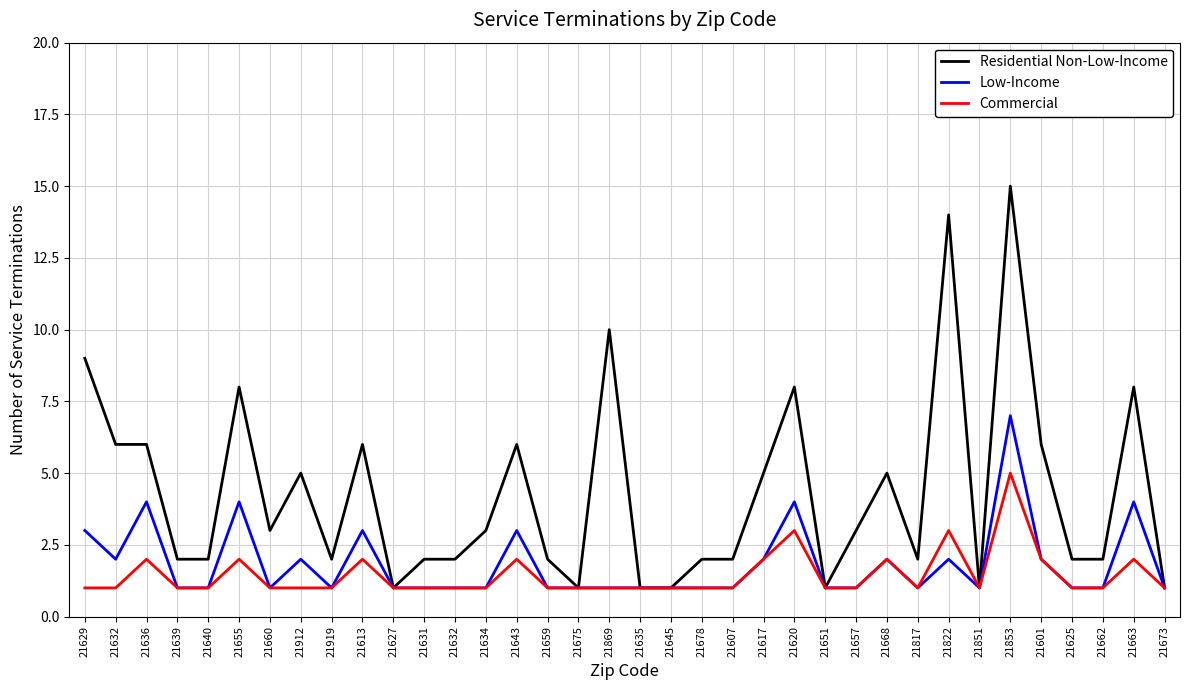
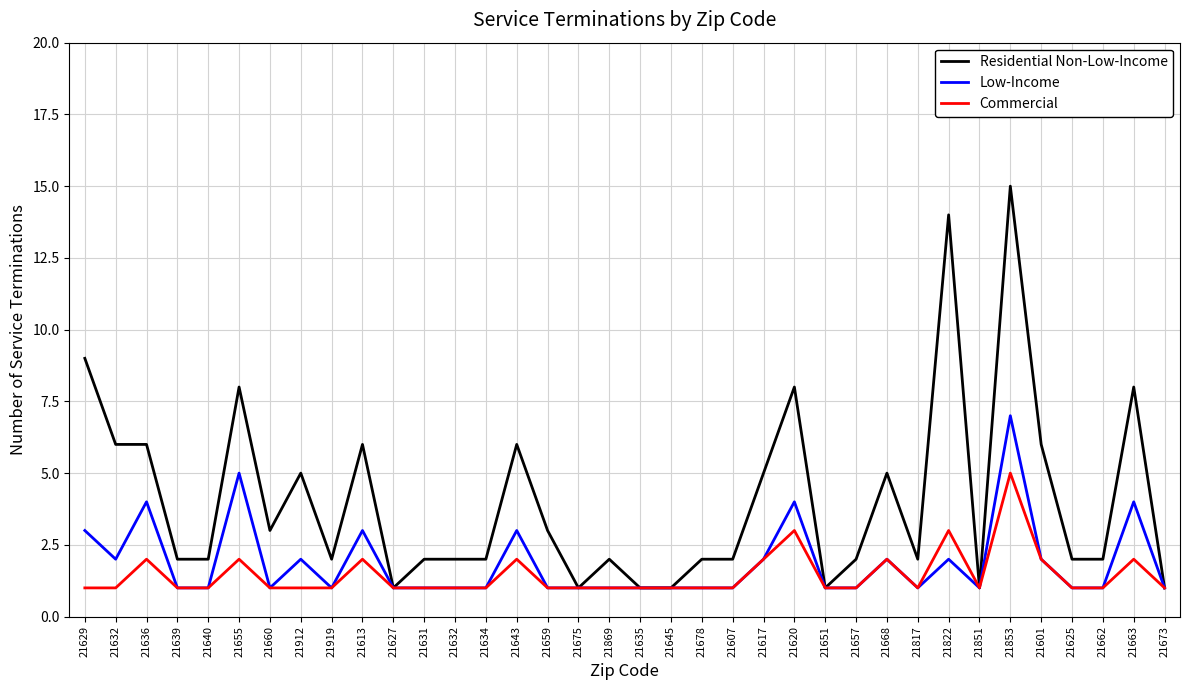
  {
    "Residential Non-Low-Income": {
      "21629": 9,
      "21636": 6,
      "21639": 2,
      "21640": 2,
      "21655": 8,
      "21660": 3,
      "21912": 5,
      "21919": 2,
      "21613": 6,
      "21631": 2,
-     "21634": 3,
+     "21634": 2,
      "21643": 6,
-     "21659": 2,
-     "21869": 10,
+     "21659": 3,
+     "21869": 2,
      "21678": 2,
      "21607": 2,
      "21617": 5,
      "21620": 8,
-     "21657": 3,
+     "21657": 2,
      "21668": 5,
      "21817": 2,
      "21822": 14,
      "21853": 15,
      "21601": 6,
      "21625": 2,
      "21662": 2,
      "21663": 8
    },
    "Low-Income": {
      "21629": 3,
      "21636": 4,
-     "21655": 4,
+     "21655": 5,
      "21912": 2,
      "21613": 3,
      "21643": 3,
      "21620": 4,
      "21822": 2,
      "21853": 7,
      "21663": 4
    },
    "Commercial": {
      "21629": 1,
      "21636": 2,
      "21655": 2,
      "21912": 1,
      "21613": 2,
      "21643": 2,
      "21620": 3,
      "21822": 3,
      "21853": 5,
      "21663": 2
    }
  }
